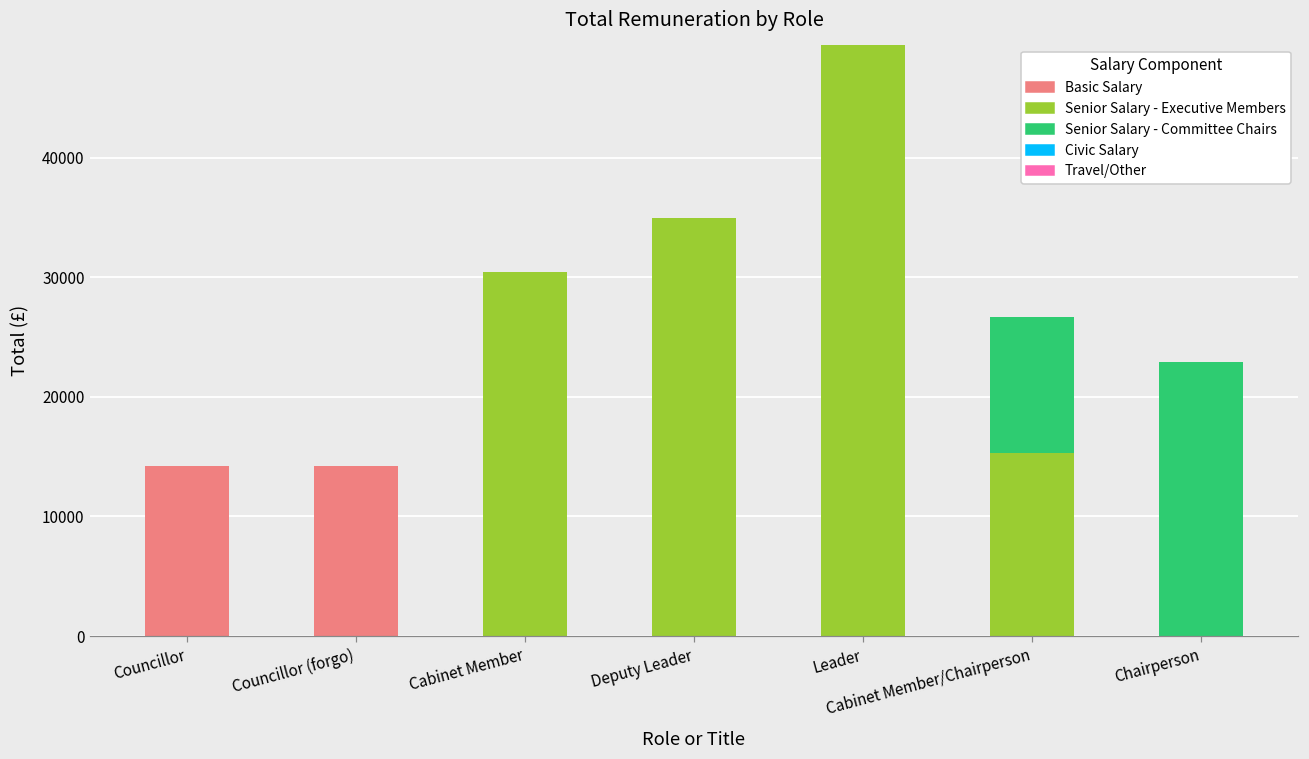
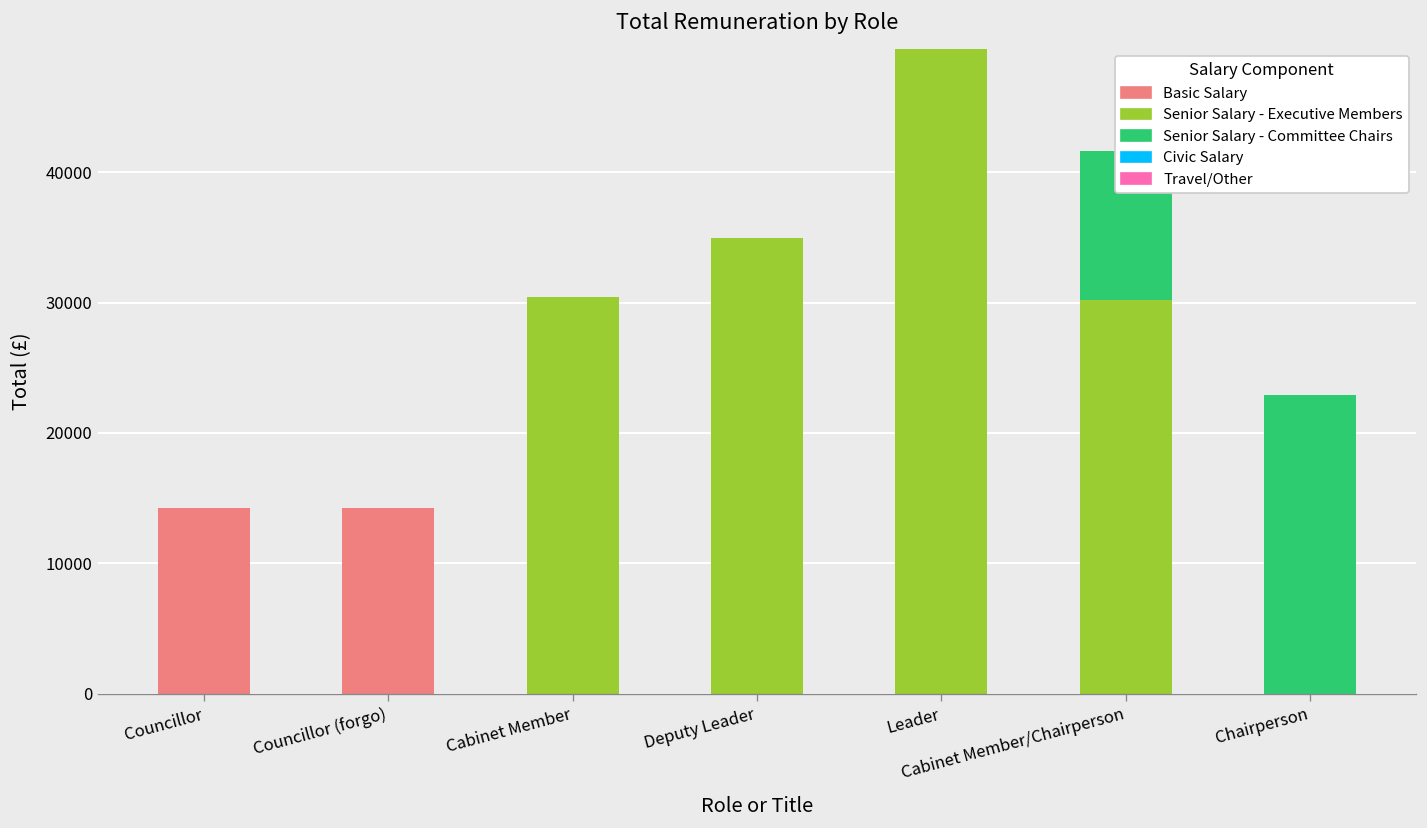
  {
    "Senior Salary - Executive Members": {
-     "Cabinet Member/Chairperson": 15300
+     "Cabinet Member/Chairperson": 30200
    }
  }
